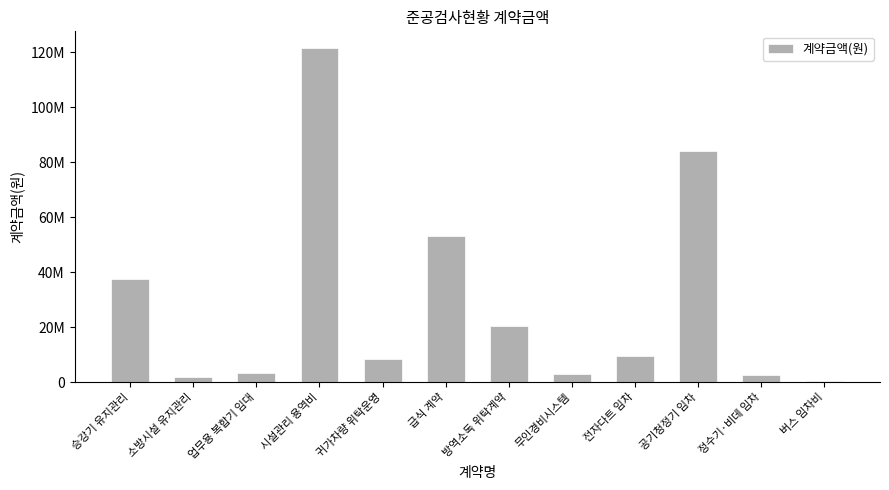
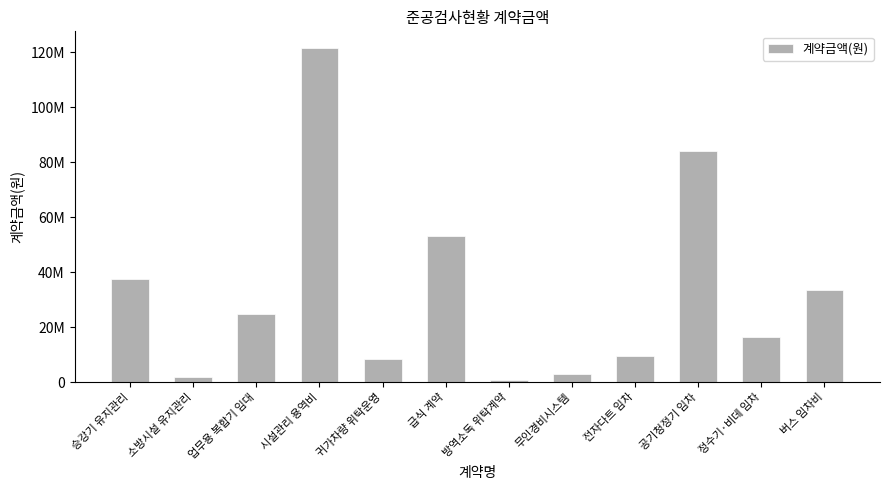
  {
    "승강기 유지관리": 37000000,
    "소방시설 유지관리": 2000000,
-   "업무용 복합기 임대": 3000000,
+   "업무용 복합기 임대": 25000000,
    "시설관리 용역비": 122000000,
    "귀가차량 위탁운영": 8000000,
    "급식 계약": 53000000,
-   "방역소독 위탁계약": 20000000,
+   "방역소독 위탁계약": 1000000,
    "무인경비시스템": 3000000,
    "전자다트 임차": 9000000,
    "공기청정기 임차": 84000000,
-   "정수기·비데 임차": 2000000,
-   "버스 임차비": 0
+   "정수기·비데 임차": 16000000,
+   "버스 임차비": 33000000
  }
